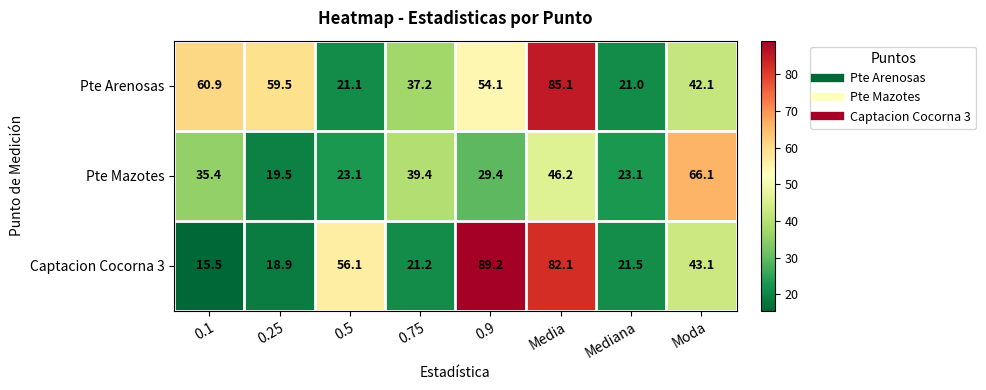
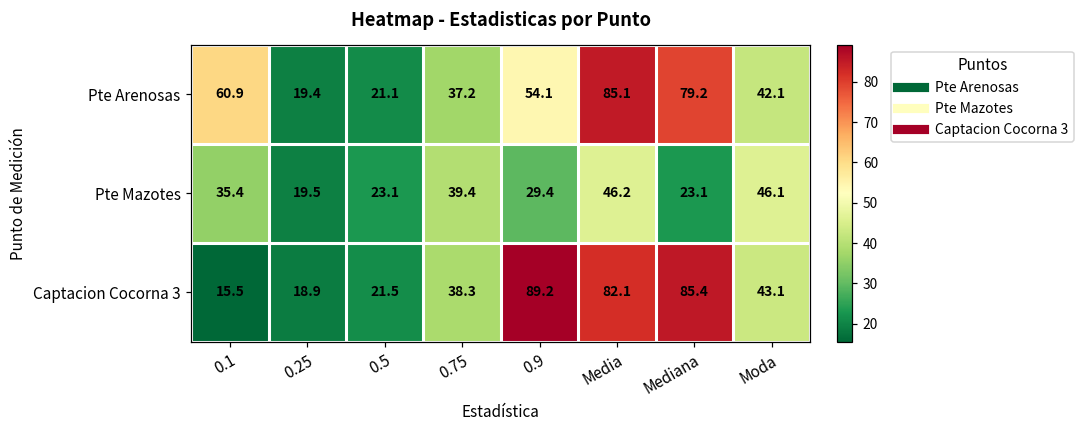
  {
    "Pte Arenosas": {
      "0.1": 60.9,
-     "0.25": 59.5,
+     "0.25": 19.4,
      "0.5": 21.1,
      "0.75": 37.2,
      "0.9": 54.1,
      "Media": 85.1,
-     "Mediana": 21.0,
+     "Mediana": 79.2,
      "Moda": 42.1
    },
    "Pte Mazotes": {
      "0.1": 35.4,
      "0.25": 19.5,
      "0.5": 23.1,
      "0.75": 39.4,
      "0.9": 29.4,
      "Media": 46.2,
      "Mediana": 23.1,
-     "Moda": 66.1
+     "Moda": 46.1
    },
    "Captacion Cocorna 3": {
      "0.1": 15.5,
      "0.25": 18.9,
-     "0.5": 56.1,
-     "0.75": 21.2,
+     "0.5": 21.5,
+     "0.75": 38.3,
      "0.9": 89.2,
      "Media": 82.1,
-     "Mediana": 21.5,
+     "Mediana": 85.4,
      "Moda": 43.1
    }
  }
